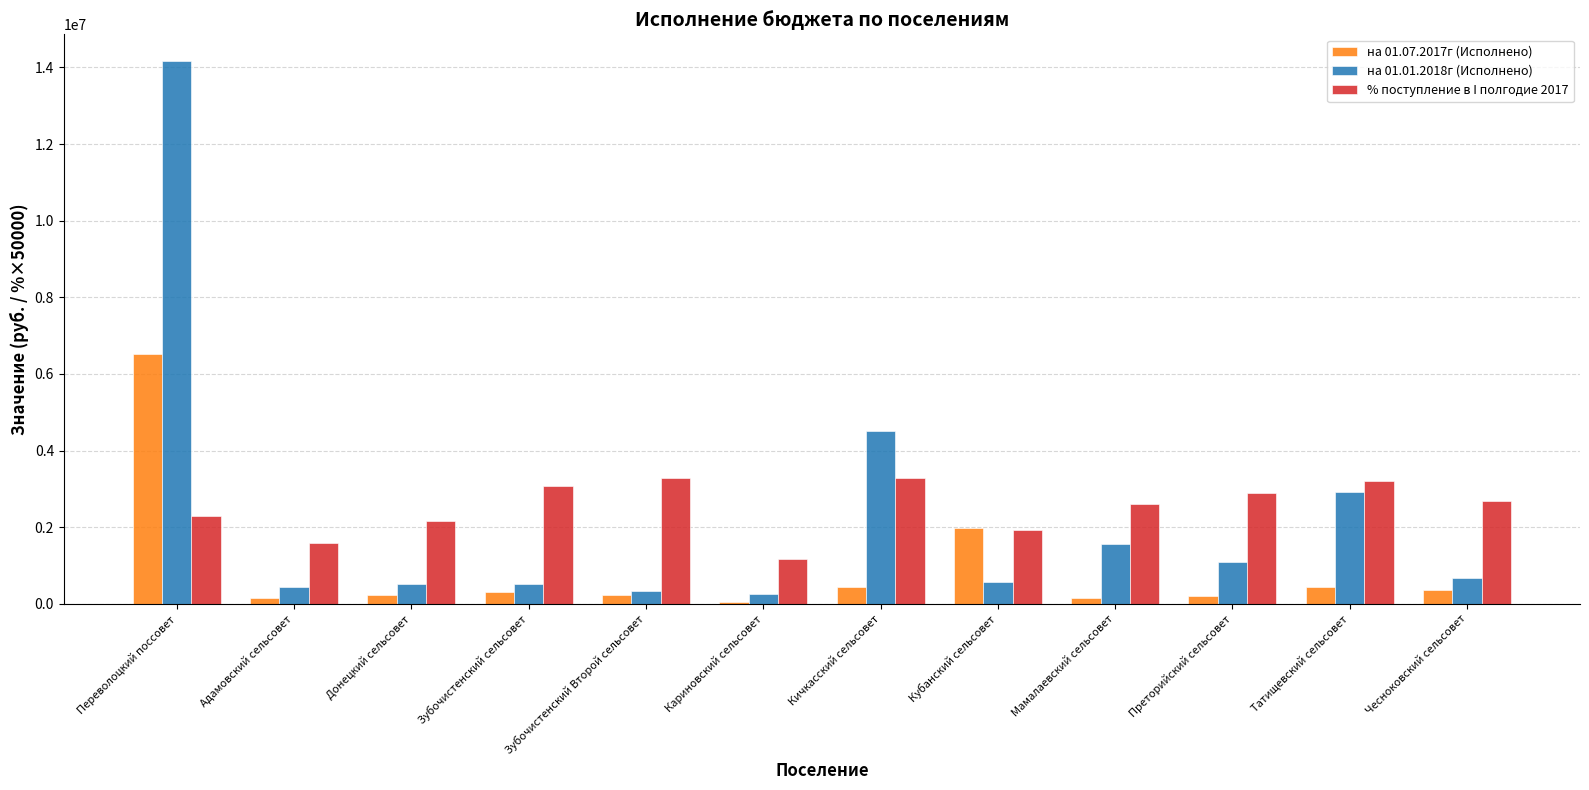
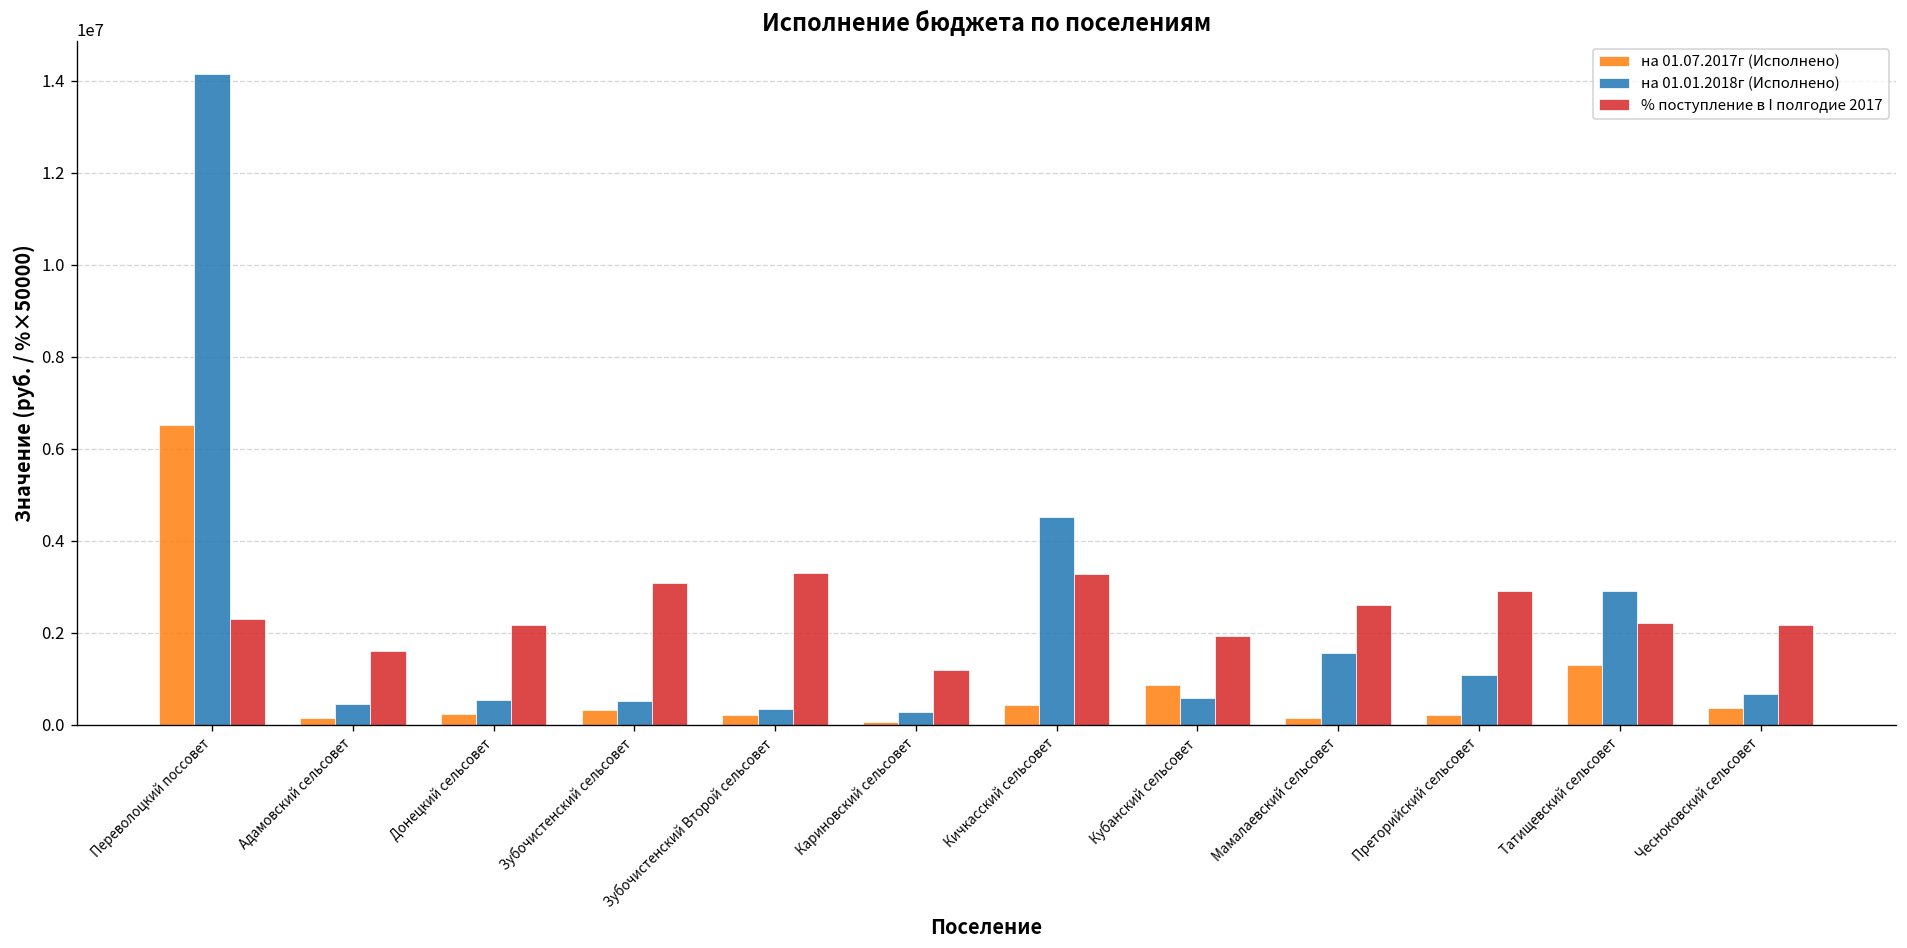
  {
    "на 01.07.2017г (Исполнено)": {
      "Переволоцкий поссовет": 6500000,
      "Адамовский сельсовет": 100000,
      "Донецкий сельсовет": 200000,
      "Зубочистенский сельсовет": 300000,
      "Зубочистенский Второй сельсовет": 200000,
      "Кичкасский сельсовет": 400000,
-     "Кубанский сельсовет": 2000000,
+     "Кубанский сельсовет": 900000,
      "Мамалаевский сельсовет": 200000,
      "Преторийский сельсовет": 200000,
-     "Татищевский сельсовет": 400000,
+     "Татищевский сельсовет": 1300000,
      "Чесноковский сельсовет": 400000
    },
    "на 01.01.2018г (Исполнено)": {
      "Переволоцкий поссовет": 14200000,
      "Адамовский сельсовет": 400000,
      "Донецкий сельсовет": 500000,
      "Зубочистенский сельсовет": 500000,
      "Зубочистенский Второй сельсовет": 300000,
      "Кариновский сельсовет": 300000,
      "Кичкасский сельсовет": 4500000,
      "Кубанский сельсовет": 600000,
      "Мамалаевский сельсовет": 1600000,
      "Преторийский сельсовет": 1100000,
      "Татищевский сельсовет": 2900000,
      "Чесноковский сельсовет": 700000
    },
    "% поступление в I полгодие 2017": {
      "Переволоцкий поссовет": 2300000,
      "Адамовский сельсовет": 1600000,
      "Донецкий сельсовет": 2200000,
      "Зубочистенский сельсовет": 3100000,
      "Зубочистенский Второй сельсовет": 3300000,
      "Кариновский сельсовет": 1200000,
      "Кичкасский сельсовет": 3300000,
      "Кубанский сельсовет": 1900000,
      "Мамалаевский сельсовет": 2600000,
      "Преторийский сельсовет": 2900000,
-     "Татищевский сельсовет": 3200000,
-     "Чесноковский сельсовет": 2700000
+     "Татищевский сельсовет": 2200000,
+     "Чесноковский сельсовет": 2200000
    }
  }
